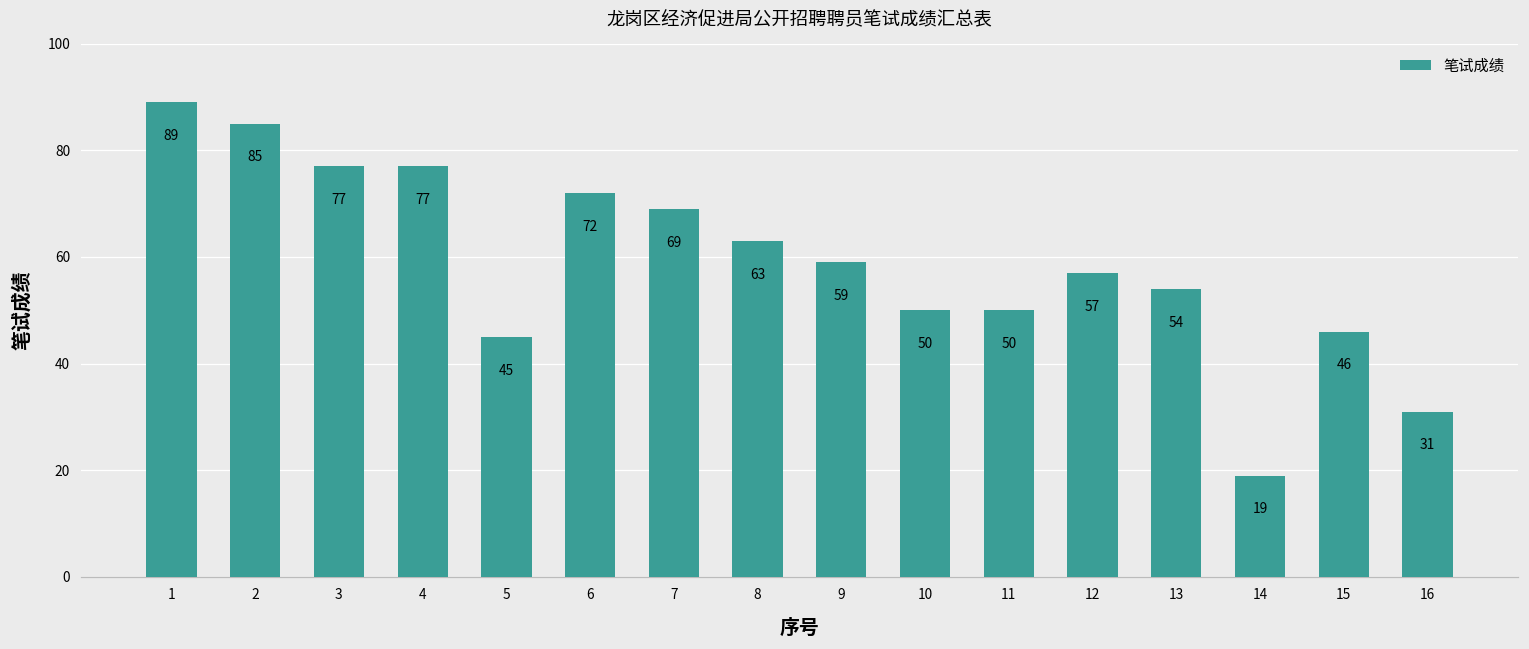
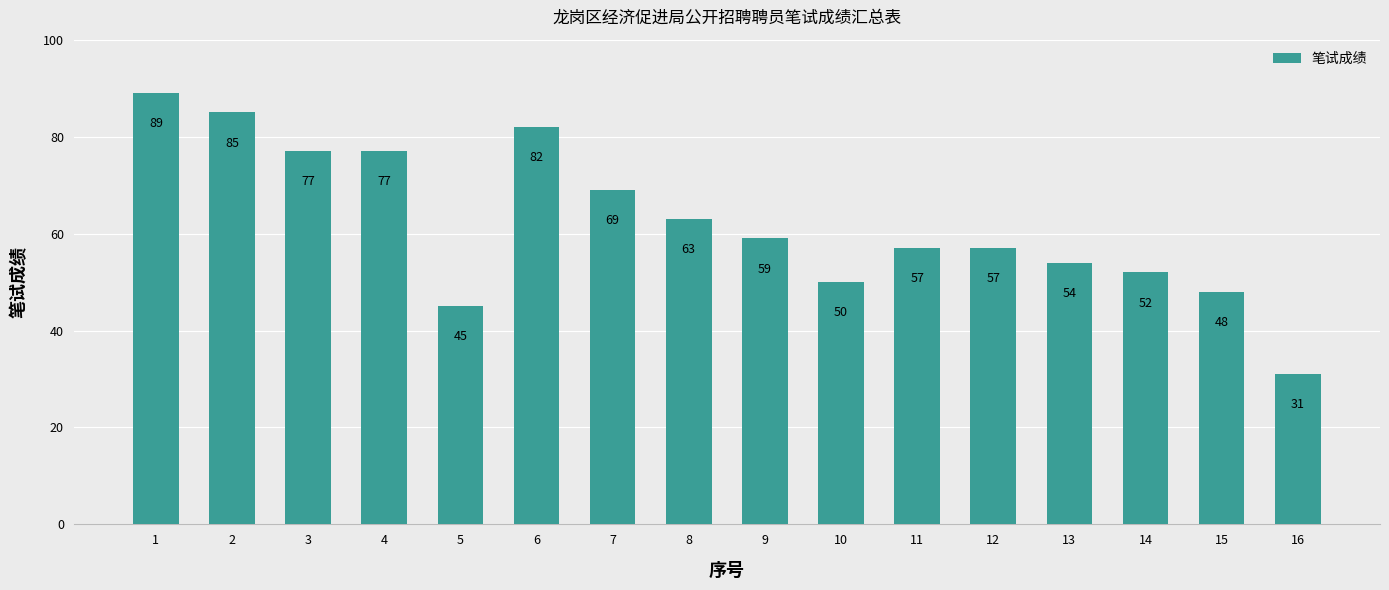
  {
    "1": 89,
    "2": 85,
    "3": 77,
    "4": 77,
    "5": 45,
-   "6": 72,
+   "6": 82,
    "7": 69,
    "8": 63,
    "9": 59,
    "10": 50,
-   "11": 50,
+   "11": 57,
    "12": 57,
    "13": 54,
-   "14": 19,
-   "15": 46,
+   "14": 52,
+   "15": 48,
    "16": 31
  }
